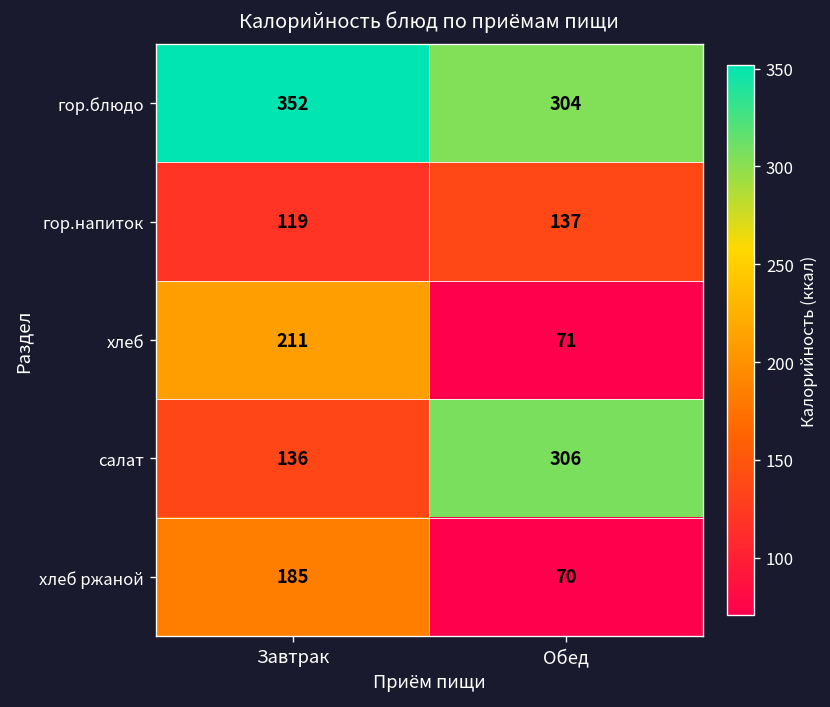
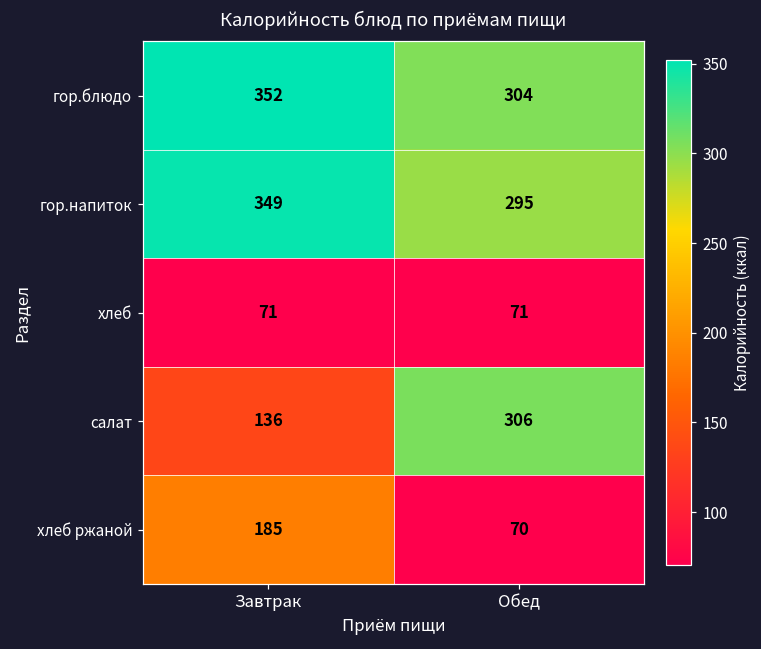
  {
    "гор.блюдо": {
      "Завтрак": 352,
      "Обед": 304
    },
    "гор.напиток": {
-     "Завтрак": 119,
-     "Обед": 137
+     "Завтрак": 349,
+     "Обед": 295
    },
    "хлеб": {
-     "Завтрак": 211,
+     "Завтрак": 71,
      "Обед": 71
    },
    "салат": {
      "Завтрак": 136,
      "Обед": 306
    },
    "хлеб ржаной": {
      "Завтрак": 185,
      "Обед": 70
    }
  }
